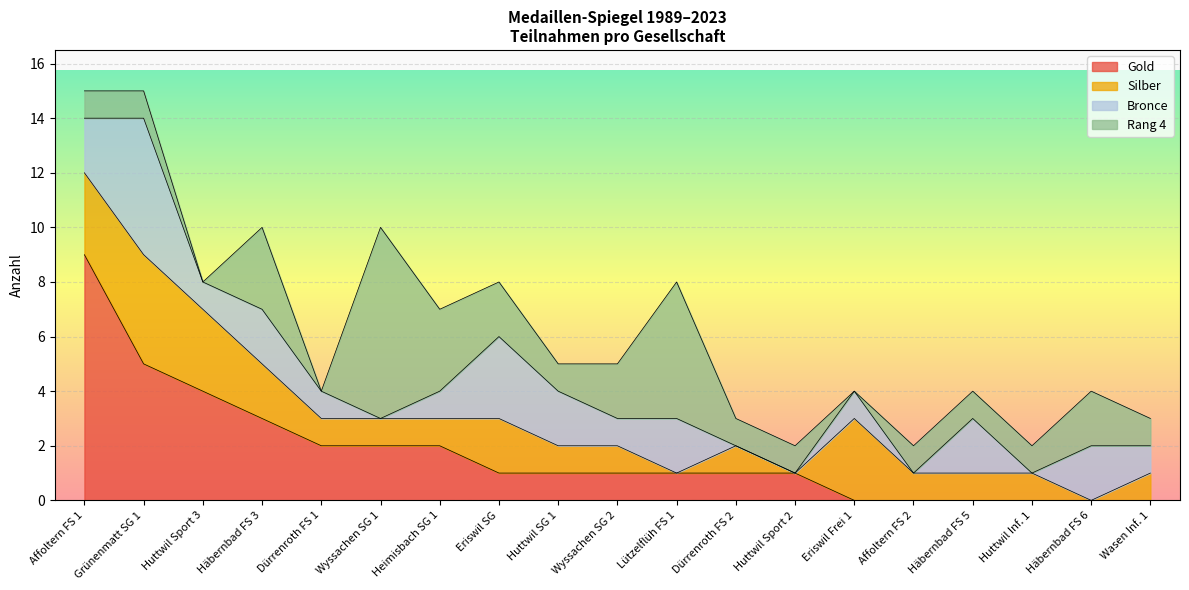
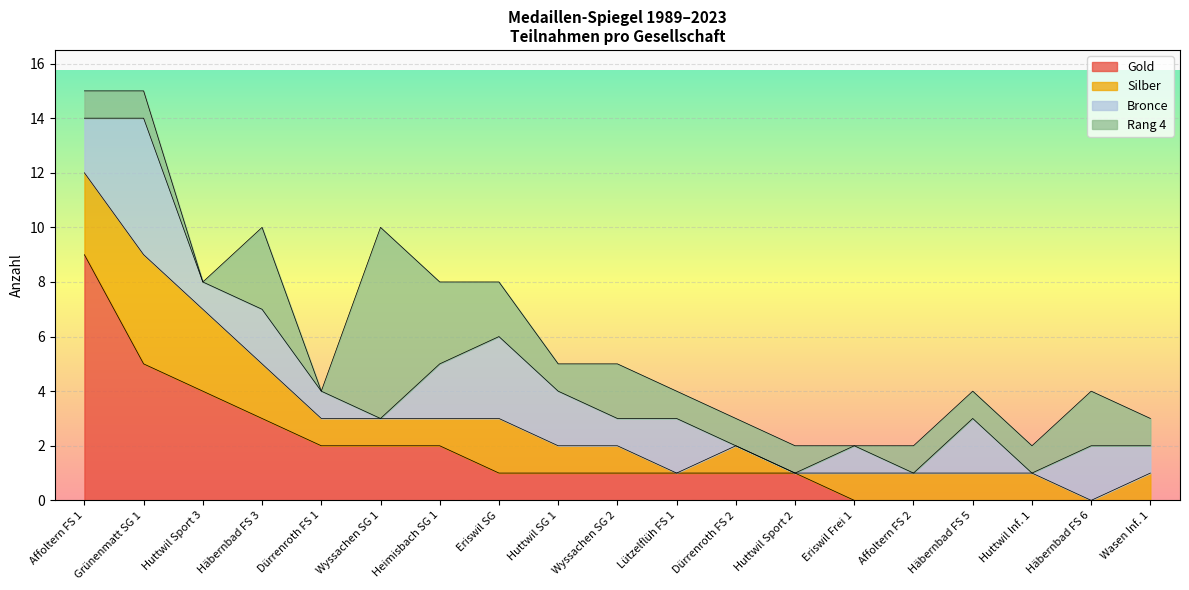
  {
    "Gold": {
      "Affoltern FS 1": 9,
      "Grünenmatt SG 1": 5,
      "Huttwil Sport 3": 4,
      "Häbernbad FS 3": 3,
      "Dürrenroth FS 1": 2,
      "Wyssachen SG 1": 2,
      "Heimisbach SG 1": 2,
      "Eriswil SG": 1,
      "Huttwil SG 1": 1,
      "Wyssachen SG 2": 1,
      "Dürrenroth FS 2": 1,
      "Eriswil Frei 1": 0,
      "Affoltern FS 2": 0,
      "Häbernbad FS 5": 0,
      "Huttwil Inf. 1": 0,
      "Wasen Inf. 1": 0
    },
    "Silber": {
      "Affoltern FS 1": 12,
      "Grünenmatt SG 1": 9,
      "Huttwil Sport 3": 7,
      "Häbernbad FS 3": 5,
      "Dürrenroth FS 1": 3,
      "Heimisbach SG 1": 3,
      "Eriswil SG": 3,
      "Huttwil SG 1": 2,
      "Wyssachen SG 2": 2,
-     "Eriswil Frei 1": 3,
+     "Eriswil Frei 1": 1,
      "Häbernbad FS 5": 1,
      "Wasen Inf. 1": 1
    },
    "Bronce": {
      "Affoltern FS 1": 2,
      "Grünenmatt SG 1": 5,
      "Häbernbad FS 3": 2,
-     "Heimisbach SG 1": 1,
+     "Heimisbach SG 1": 2,
      "Eriswil SG": 3,
      "Huttwil SG 1": 2,
      "Wyssachen SG 2": 1,
      "Lützelflüh FS 1": 2,
      "Häbernbad FS 5": 2,
      "Häbernbad FS 6": 2,
      "Wasen Inf. 1": 1
    },
    "Rang 4": {
      "Affoltern FS 1": 1,
      "Grünenmatt SG 1": 1,
      "Häbernbad FS 3": 3,
      "Wyssachen SG 1": 7,
      "Heimisbach SG 1": 3,
      "Eriswil SG": 2,
      "Huttwil SG 1": 1,
      "Wyssachen SG 2": 2,
-     "Lützelflüh FS 1": 5,
+     "Lützelflüh FS 1": 1,
      "Dürrenroth FS 2": 1,
      "Huttwil Sport 2": 1,
      "Affoltern FS 2": 1,
      "Häbernbad FS 5": 1,
      "Huttwil Inf. 1": 1,
      "Häbernbad FS 6": 2,
      "Wasen Inf. 1": 1
    }
  }
